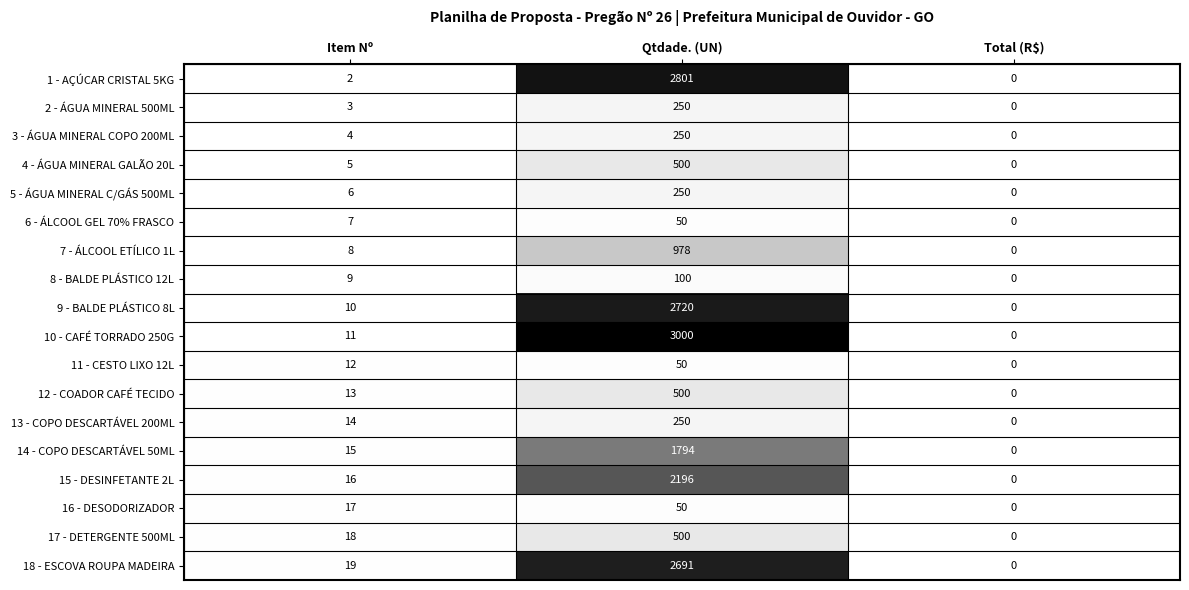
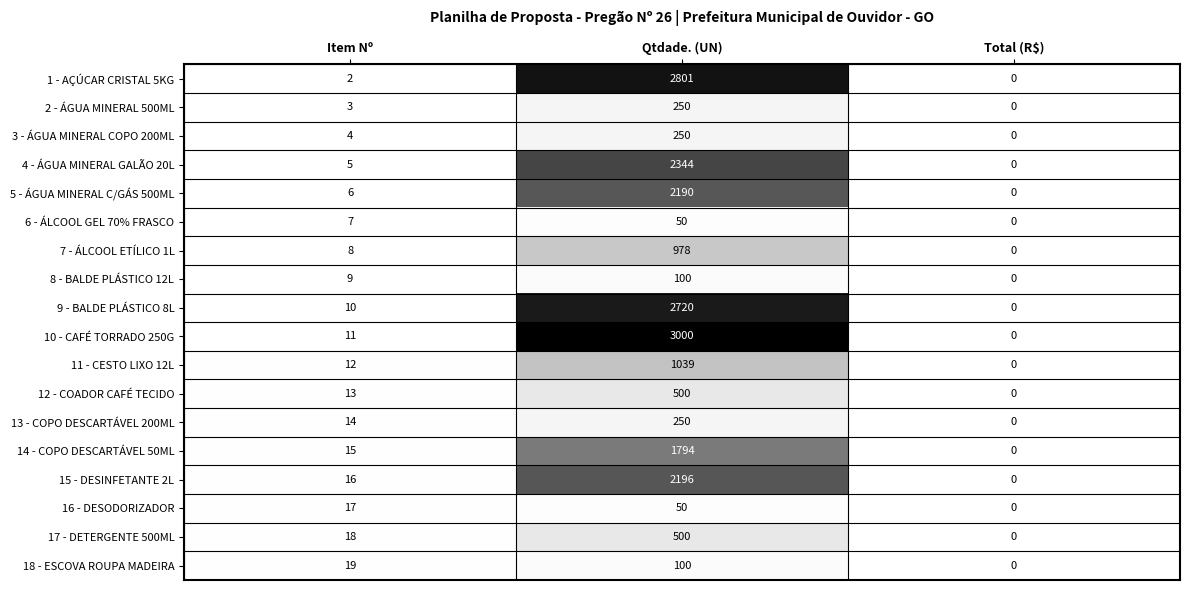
  {
    "1 - AÇÚCAR CRISTAL 5KG": {
      "Item Nº": 2,
      "Qtdade. (UN)": 2801,
      "Total (R$)": 0
    },
    "2 - ÁGUA MINERAL 500ML": {
      "Item Nº": 3,
      "Qtdade. (UN)": 250,
      "Total (R$)": 0
    },
    "3 - ÁGUA MINERAL COPO 200ML": {
      "Item Nº": 4,
      "Qtdade. (UN)": 250,
      "Total (R$)": 0
    },
    "4 - ÁGUA MINERAL GALÃO 20L": {
      "Item Nº": 5,
-     "Qtdade. (UN)": 500,
+     "Qtdade. (UN)": 2344,
      "Total (R$)": 0
    },
    "5 - ÁGUA MINERAL C/GÁS 500ML": {
      "Item Nº": 6,
-     "Qtdade. (UN)": 250,
+     "Qtdade. (UN)": 2190,
      "Total (R$)": 0
    },
    "6 - ÁLCOOL GEL 70% FRASCO": {
      "Item Nº": 7,
      "Qtdade. (UN)": 50,
      "Total (R$)": 0
    },
    "7 - ÁLCOOL ETÍLICO 1L": {
      "Item Nº": 8,
      "Qtdade. (UN)": 978,
      "Total (R$)": 0
    },
    "8 - BALDE PLÁSTICO 12L": {
      "Item Nº": 9,
      "Qtdade. (UN)": 100,
      "Total (R$)": 0
    },
    "9 - BALDE PLÁSTICO 8L": {
      "Item Nº": 10,
      "Qtdade. (UN)": 2720,
      "Total (R$)": 0
    },
    "10 - CAFÉ TORRADO 250G": {
      "Item Nº": 11,
      "Qtdade. (UN)": 3000,
      "Total (R$)": 0
    },
    "11 - CESTO LIXO 12L": {
      "Item Nº": 12,
-     "Qtdade. (UN)": 50,
+     "Qtdade. (UN)": 1039,
      "Total (R$)": 0
    },
    "12 - COADOR CAFÉ TECIDO": {
      "Item Nº": 13,
      "Qtdade. (UN)": 500,
      "Total (R$)": 0
    },
    "13 - COPO DESCARTÁVEL 200ML": {
      "Item Nº": 14,
      "Qtdade. (UN)": 250,
      "Total (R$)": 0
    },
    "14 - COPO DESCARTÁVEL 50ML": {
      "Item Nº": 15,
      "Qtdade. (UN)": 1794,
      "Total (R$)": 0
    },
    "15 - DESINFETANTE 2L": {
      "Item Nº": 16,
      "Qtdade. (UN)": 2196,
      "Total (R$)": 0
    },
    "16 - DESODORIZADOR": {
      "Item Nº": 17,
      "Qtdade. (UN)": 50,
      "Total (R$)": 0
    },
    "17 - DETERGENTE 500ML": {
      "Item Nº": 18,
      "Qtdade. (UN)": 500,
      "Total (R$)": 0
    },
    "18 - ESCOVA ROUPA MADEIRA": {
      "Item Nº": 19,
-     "Qtdade. (UN)": 2691,
+     "Qtdade. (UN)": 100,
      "Total (R$)": 0
    }
  }
